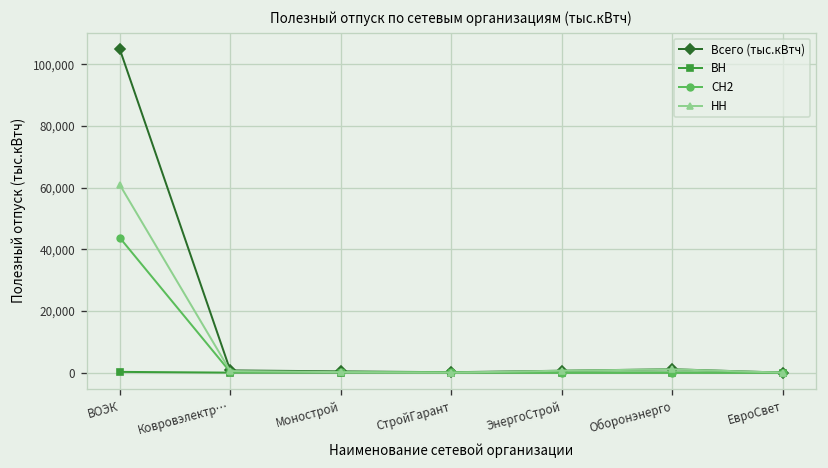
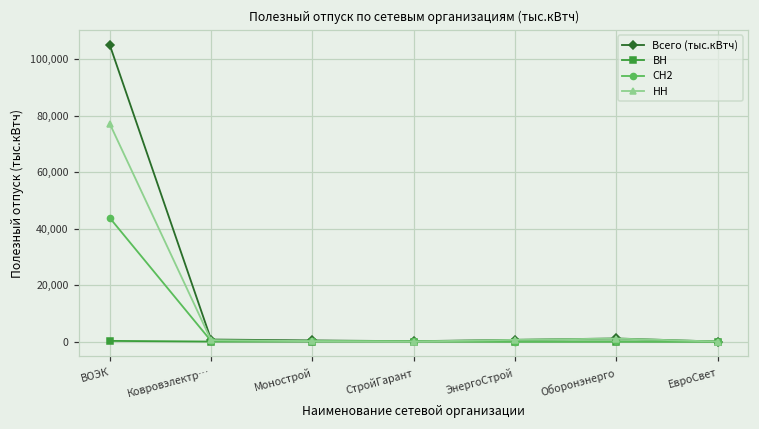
  {
    "НН": {
-     "ВОЭК": "61,000"
+     "ВОЭК": "77,000"
    }
  }
